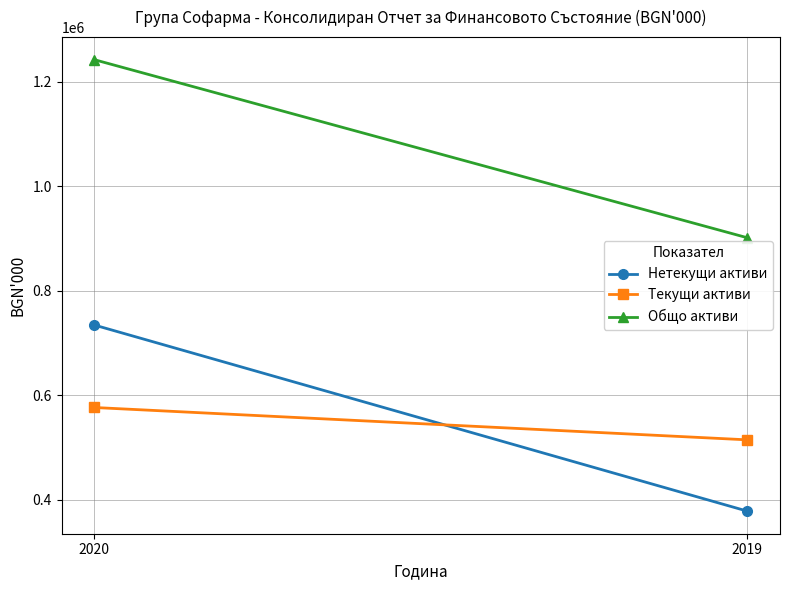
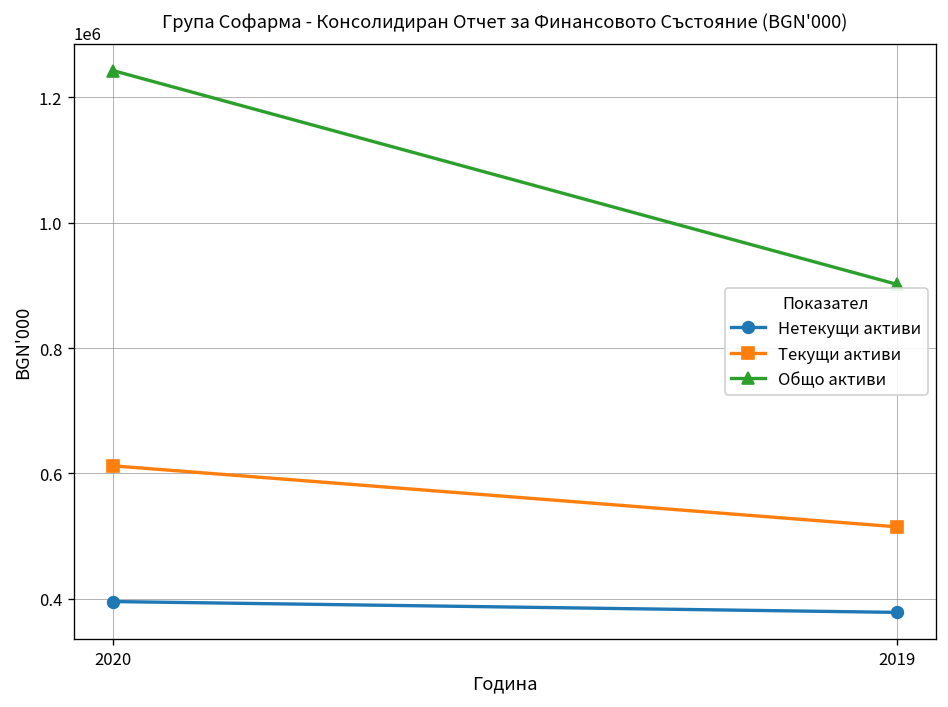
  {
    "Нетекущи активи": {
-     "2020": 730000,
+     "2020": 400000,
      "2019": 380000
    },
    "Текущи активи": {
-     "2020": 580000,
+     "2020": 610000,
      "2019": 510000
    },
    "Общо активи": {
      "2020": 1240000,
      "2019": 900000
    }
  }
